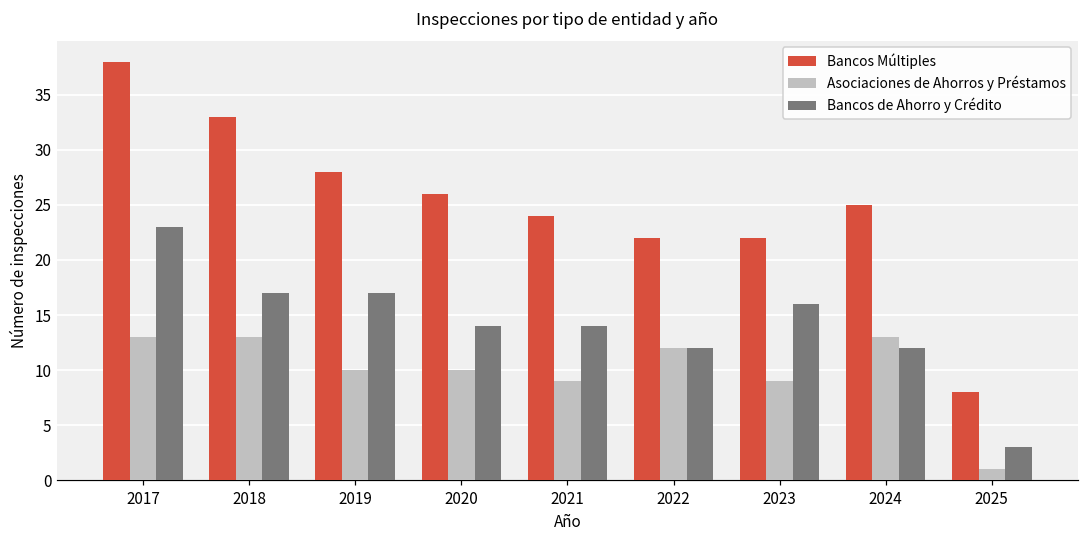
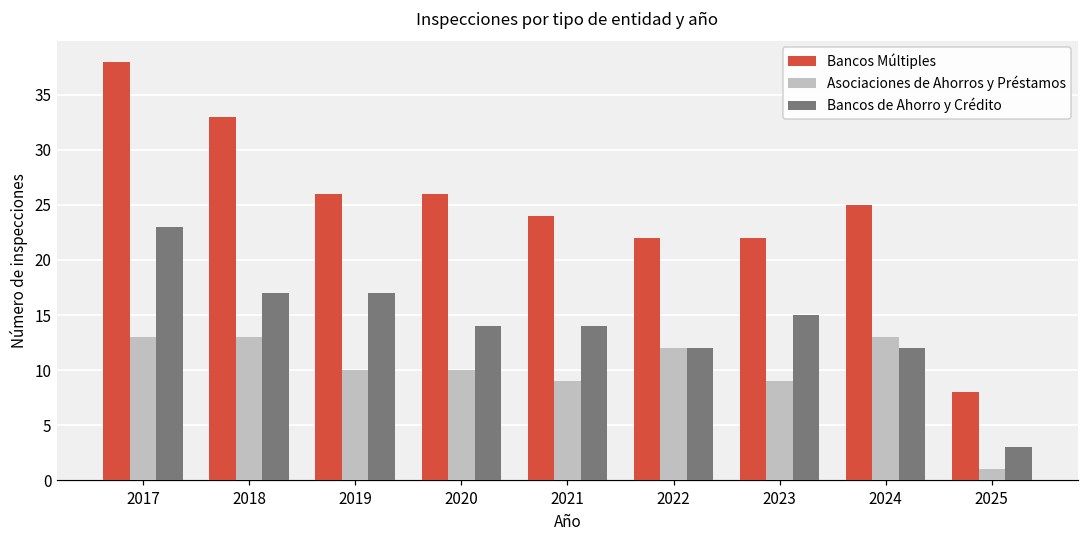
  {
    "Bancos Múltiples": {
      "2017": 38,
      "2018": 33,
-     "2019": 28,
+     "2019": 26,
      "2020": 26,
      "2021": 24,
      "2022": 22,
      "2023": 22,
      "2024": 25,
      "2025": 8
    },
    "Asociaciones de Ahorros y Préstamos": {
      "2017": 13,
      "2018": 13,
      "2019": 10,
      "2020": 10,
      "2021": 9,
      "2022": 12,
      "2023": 9,
      "2024": 13,
      "2025": 1
    },
    "Bancos de Ahorro y Crédito": {
      "2017": 23,
      "2018": 17,
      "2019": 17,
      "2020": 14,
      "2021": 14,
      "2022": 12,
-     "2023": 16,
+     "2023": 15,
      "2024": 12,
      "2025": 3
    }
  }
